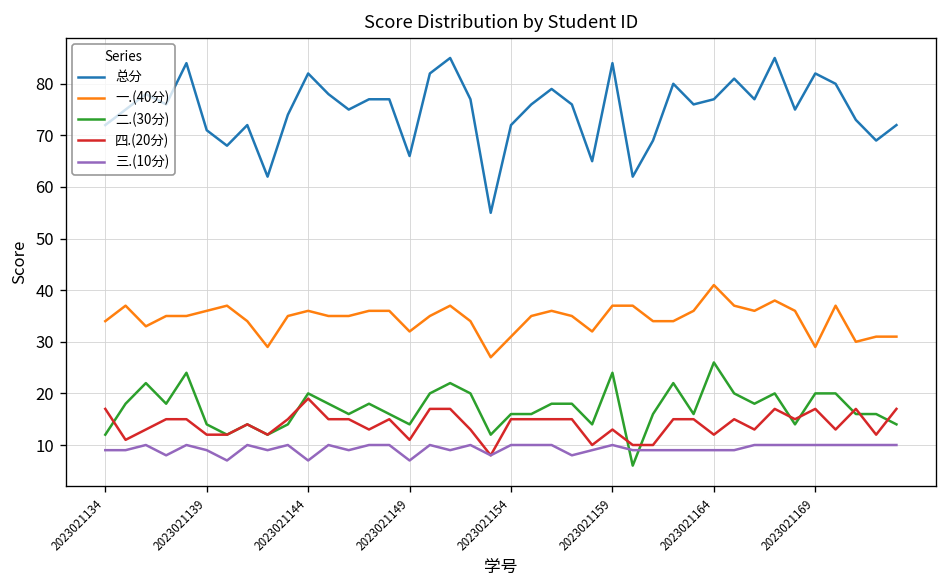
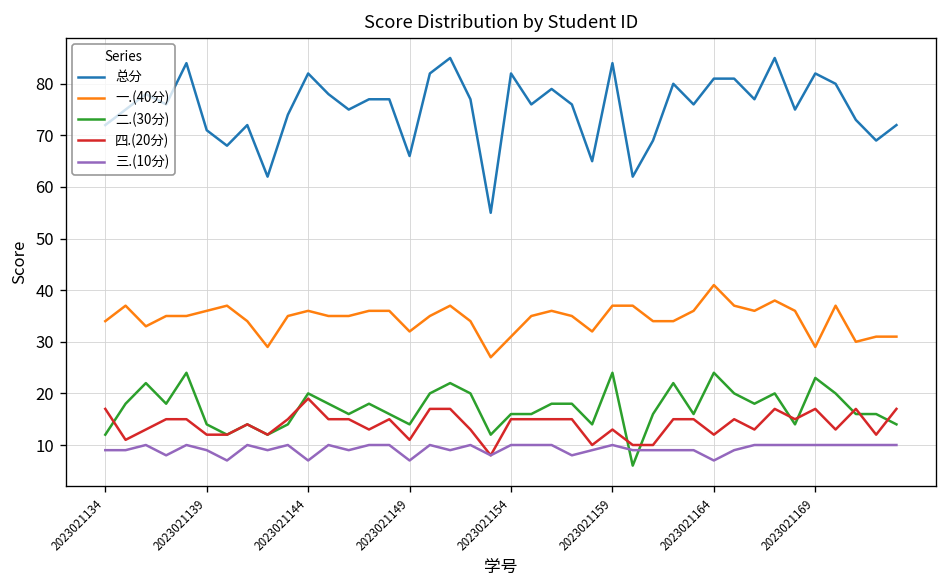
  {
    "总分": {
      "2023021139": 71,
      "2023021144": 82,
      "2023021149": 66,
-     "2023021154": 72,
+     "2023021154": 82,
      "2023021159": 84,
-     "2023021164": 77,
+     "2023021164": 81,
      "2023021169": 82
    },
    "一.(40分)": {
      "2023021134": 34,
      "2023021139": 36,
      "2023021144": 36,
      "2023021149": 32,
      "2023021154": 31,
      "2023021159": 37,
      "2023021164": 41,
      "2023021169": 29
    },
    "二.(30分)": {
      "2023021134": 12,
      "2023021139": 14,
      "2023021144": 20,
      "2023021149": 14,
      "2023021154": 16,
      "2023021159": 24,
-     "2023021164": 26,
-     "2023021169": 20
+     "2023021164": 24,
+     "2023021169": 23
    },
    "四.(20分)": {
      "2023021134": 17,
      "2023021139": 12,
      "2023021144": 19,
      "2023021149": 11,
      "2023021154": 15,
      "2023021159": 13,
      "2023021164": 12,
      "2023021169": 17
    },
    "三.(10分)": {
      "2023021134": 9,
      "2023021139": 9,
      "2023021144": 7,
      "2023021149": 7,
      "2023021154": 10,
      "2023021159": 10,
-     "2023021164": 9,
+     "2023021164": 7,
      "2023021169": 10
    }
  }
